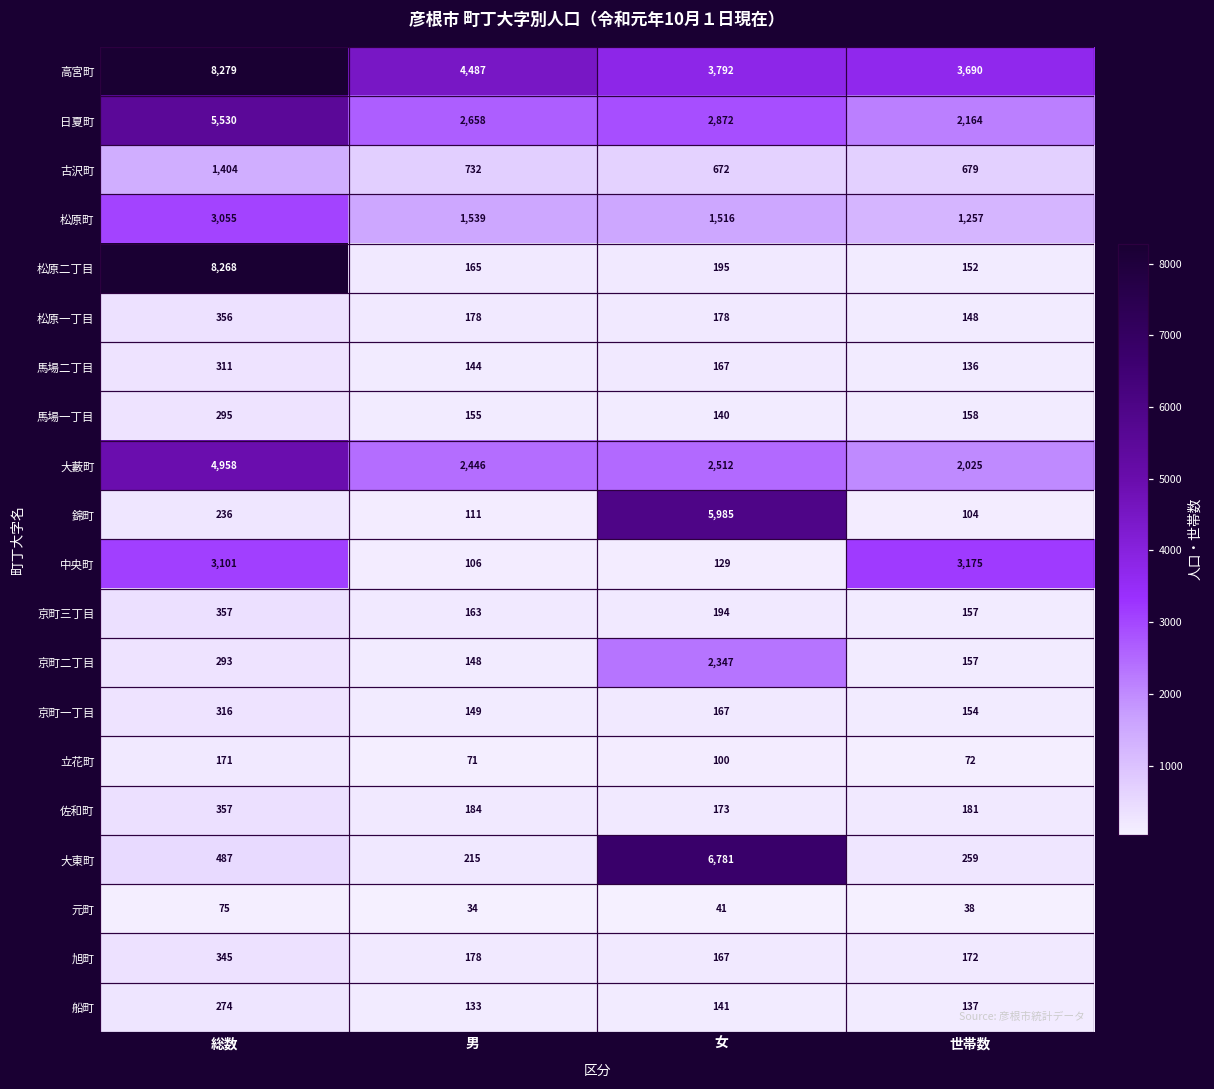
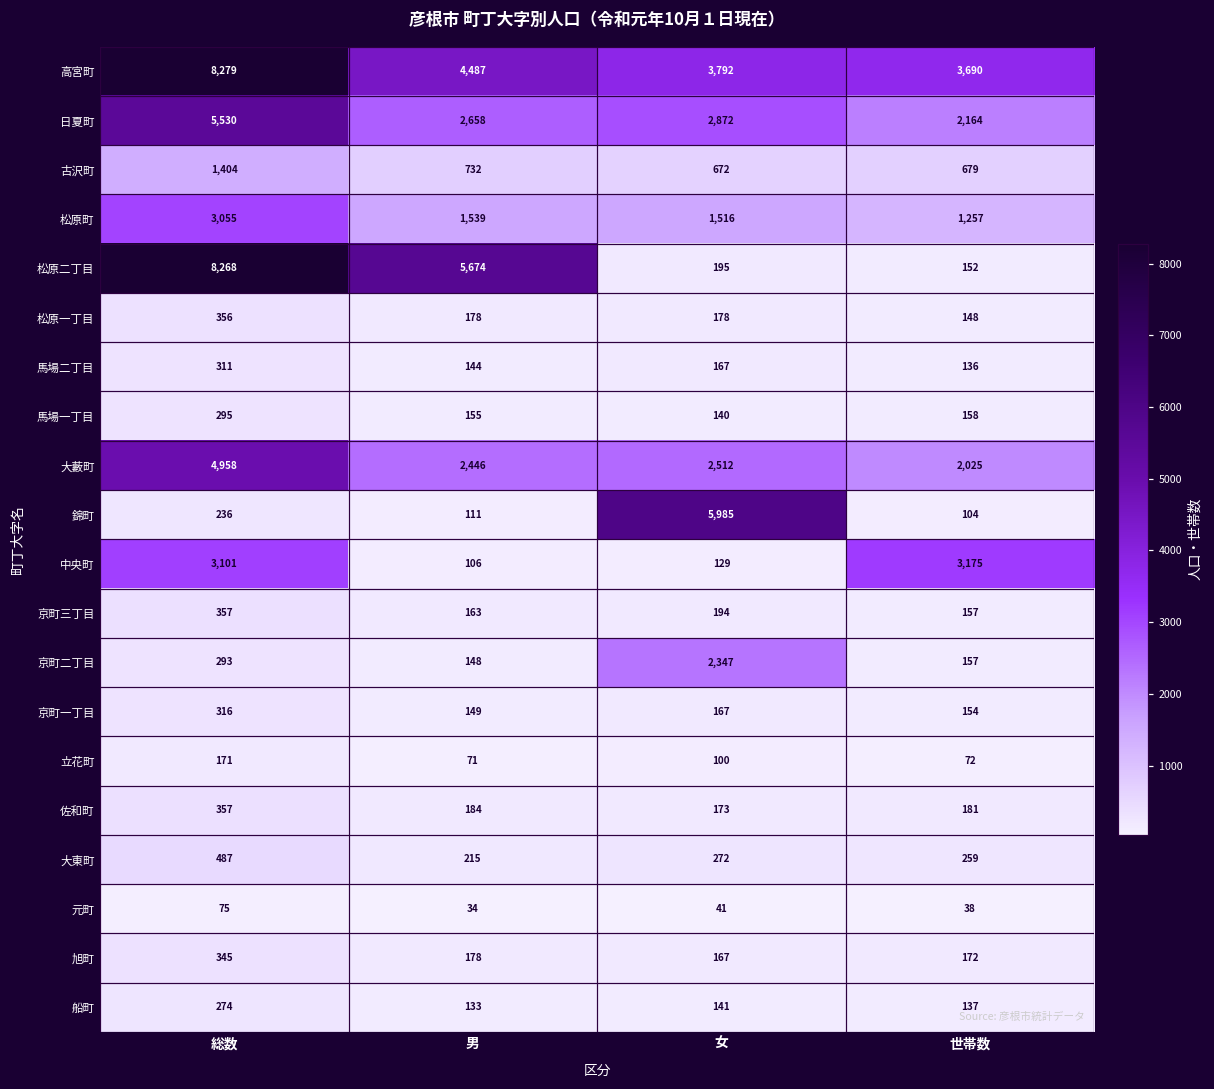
  {
    "高宮町": {
      "総数": "8,279",
      "男": "4,487",
      "女": "3,792",
      "世帯数": "3,690"
    },
    "日夏町": {
      "総数": "5,530",
      "男": "2,658",
      "女": "2,872",
      "世帯数": "2,164"
    },
    "古沢町": {
      "総数": "1,404",
      "男": "732",
      "女": "672",
      "世帯数": "679"
    },
    "松原町": {
      "総数": "3,055",
      "男": "1,539",
      "女": "1,516",
      "世帯数": "1,257"
    },
    "松原二丁目": {
      "総数": "8,268",
-     "男": "165",
+     "男": "5,674",
      "女": "195",
      "世帯数": "152"
    },
    "松原一丁目": {
      "総数": "356",
      "男": "178",
      "女": "178",
      "世帯数": "148"
    },
    "馬場二丁目": {
      "総数": "311",
      "男": "144",
      "女": "167",
      "世帯数": "136"
    },
    "馬場一丁目": {
      "総数": "295",
      "男": "155",
      "女": "140",
      "世帯数": "158"
    },
    "大藪町": {
      "総数": "4,958",
      "男": "2,446",
      "女": "2,512",
      "世帯数": "2,025"
    },
    "錦町": {
      "総数": "236",
      "男": "111",
      "女": "5,985",
      "世帯数": "104"
    },
    "中央町": {
      "総数": "3,101",
      "男": "106",
      "女": "129",
      "世帯数": "3,175"
    },
    "京町三丁目": {
      "総数": "357",
      "男": "163",
      "女": "194",
      "世帯数": "157"
    },
    "京町二丁目": {
      "総数": "293",
      "男": "148",
      "女": "2,347",
      "世帯数": "157"
    },
    "京町一丁目": {
      "総数": "316",
      "男": "149",
      "女": "167",
      "世帯数": "154"
    },
    "立花町": {
      "総数": "171",
      "男": "71",
      "女": "100",
      "世帯数": "72"
    },
    "佐和町": {
      "総数": "357",
      "男": "184",
      "女": "173",
      "世帯数": "181"
    },
    "大東町": {
      "総数": "487",
      "男": "215",
-     "女": "6,781",
+     "女": "272",
      "世帯数": "259"
    },
    "元町": {
      "総数": "75",
      "男": "34",
      "女": "41",
      "世帯数": "38"
    },
    "旭町": {
      "総数": "345",
      "男": "178",
      "女": "167",
      "世帯数": "172"
    },
    "船町": {
      "総数": "274",
      "男": "133",
      "女": "141"
    }
  }
